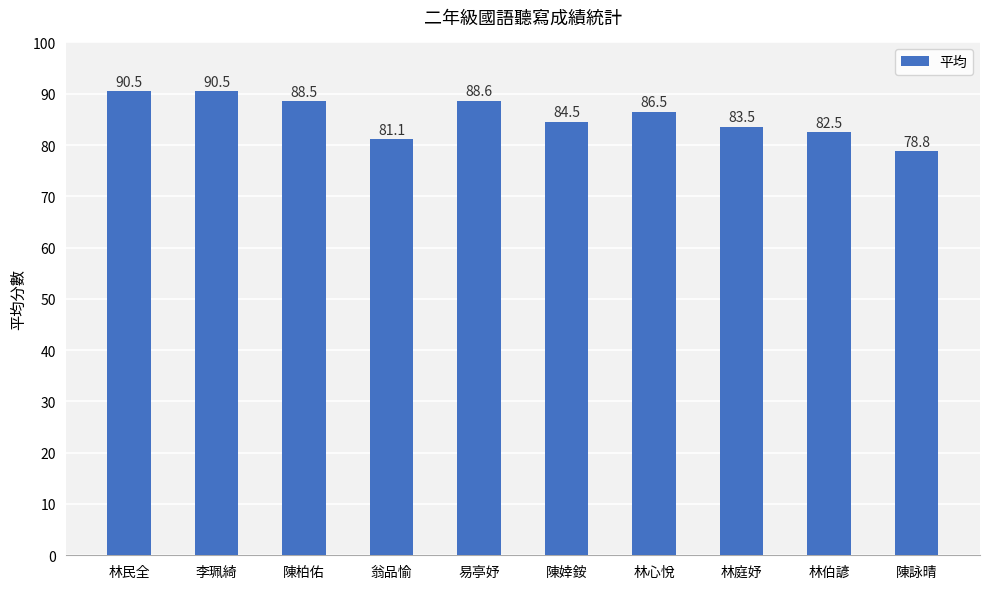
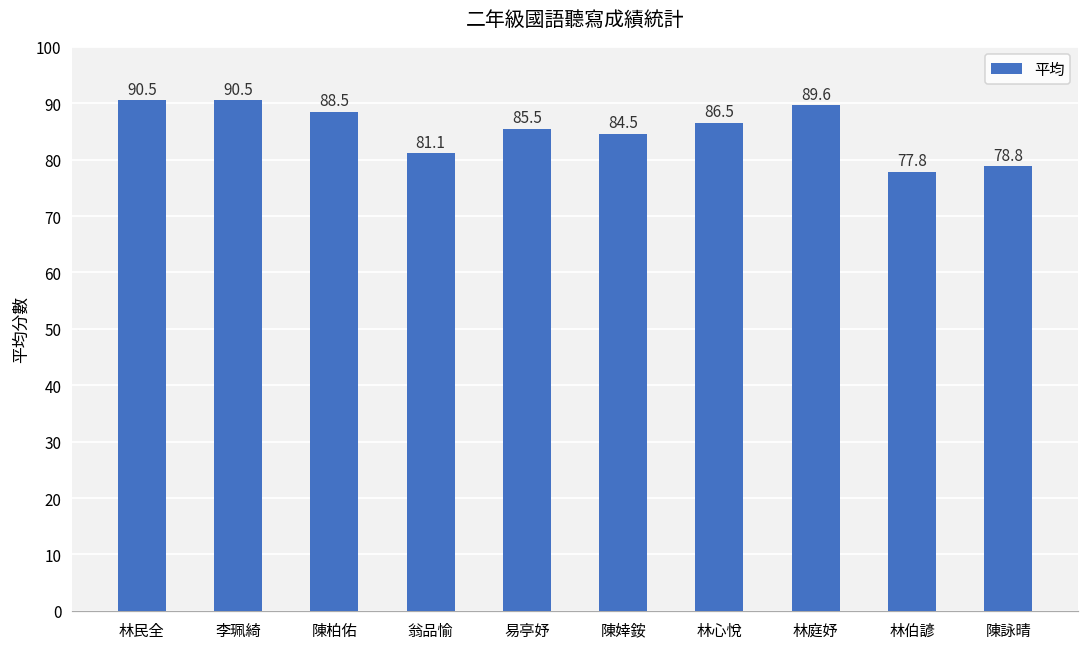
  {
    "林民全": 90.5,
    "李珮綺": 90.5,
    "陳柏佑": 88.5,
    "翁品愉": 81.1,
-   "易亭妤": 88.6,
+   "易亭妤": 85.5,
    "陳婞銨": 84.5,
    "林心悅": 86.5,
-   "林庭妤": 83.5,
-   "林伯諺": 82.5,
+   "林庭妤": 89.6,
+   "林伯諺": 77.8,
    "陳詠晴": 78.8
  }
